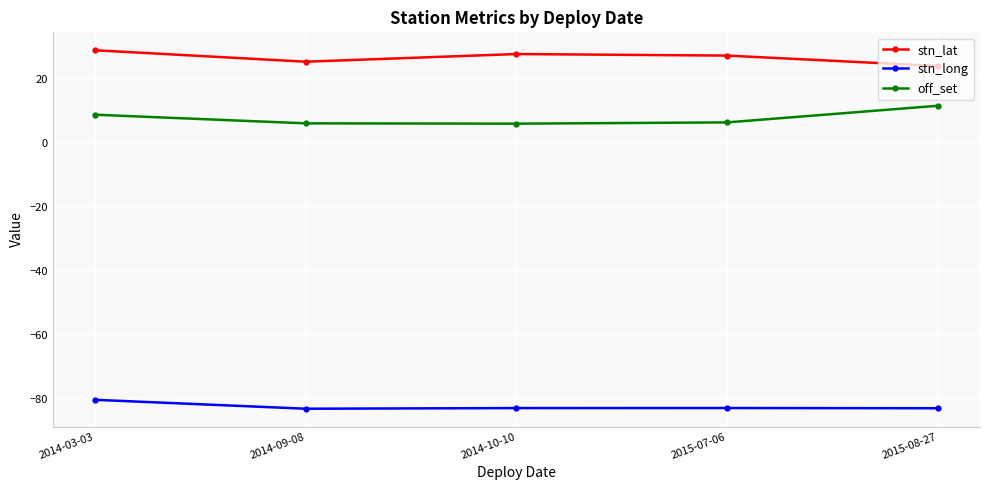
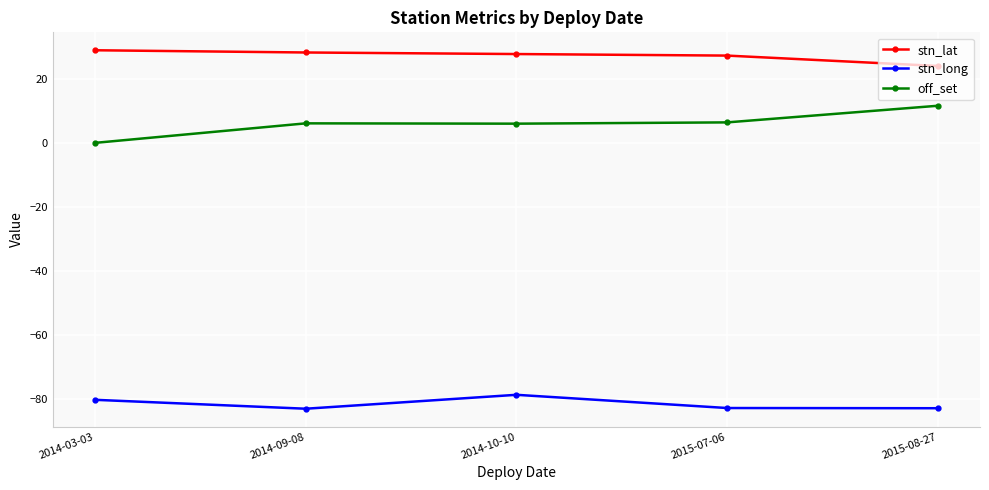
  {
    "stn_lat": {
      "2014-03-03": 29,
-     "2014-09-08": 25,
+     "2014-09-08": 28,
      "2014-10-10": 28,
      "2015-07-06": 27
    },
    "stn_long": {
      "2014-03-03": -80,
      "2014-09-08": -83,
-     "2014-10-10": -83,
+     "2014-10-10": -79,
      "2015-07-06": -83,
      "2015-08-27": -83
    },
    "off_set": {
-     "2014-03-03": 9,
+     "2014-03-03": 0,
      "2014-09-08": 6,
      "2014-10-10": 6,
      "2015-07-06": 6,
      "2015-08-27": 12
    }
  }
